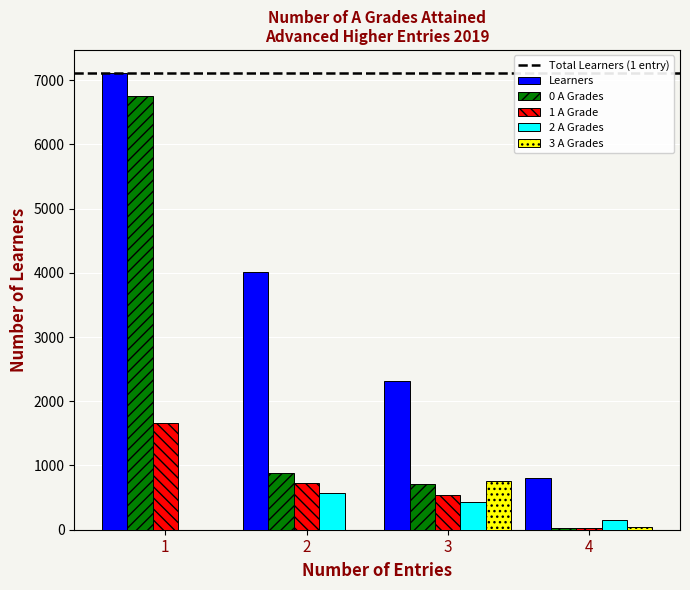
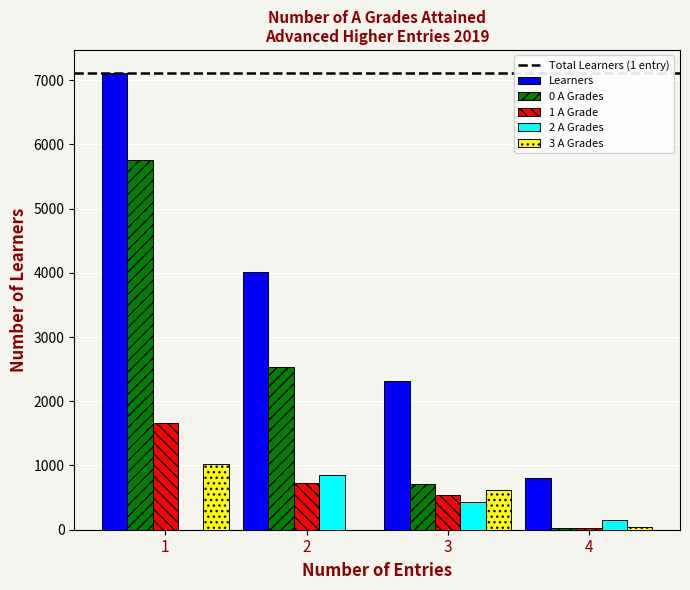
  {
    "Learners": {
      "1": 7100,
      "2": 4000,
      "3": 2300,
      "4": 800
    },
    "0 A Grades": {
-     "1": 6800,
-     "2": 900,
+     "1": 5700,
+     "2": 2500,
      "3": 700
    },
    "1 A Grade": {
      "1": 1700,
      "2": 700,
      "3": 500
    },
    "2 A Grades": {
      "1": 0,
-     "2": 600,
+     "2": 900,
      "3": 400,
      "4": 200
    },
    "3 A Grades": {
-     "1": 0,
+     "1": 1000,
      "2": 0,
-     "3": 800
+     "3": 600
    }
  }
